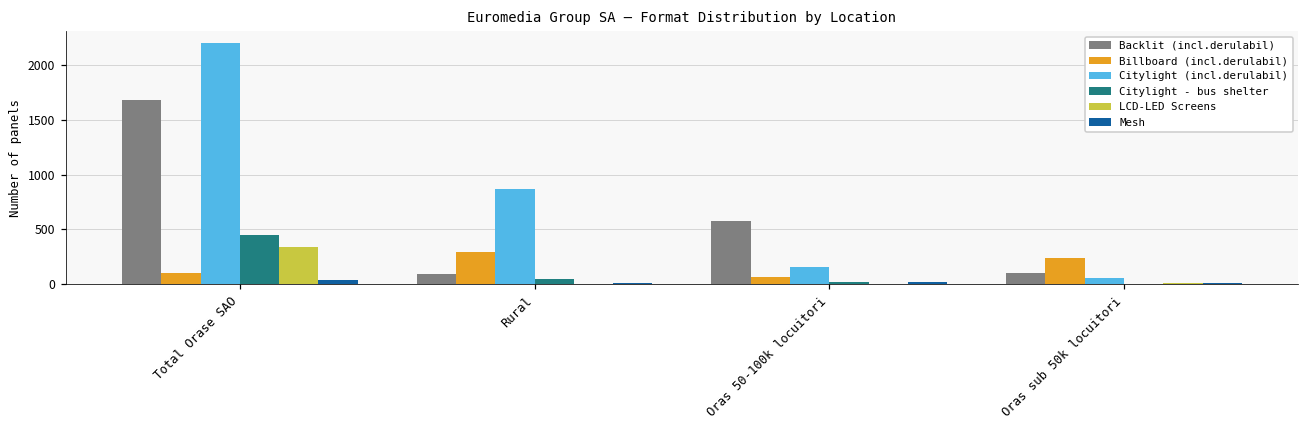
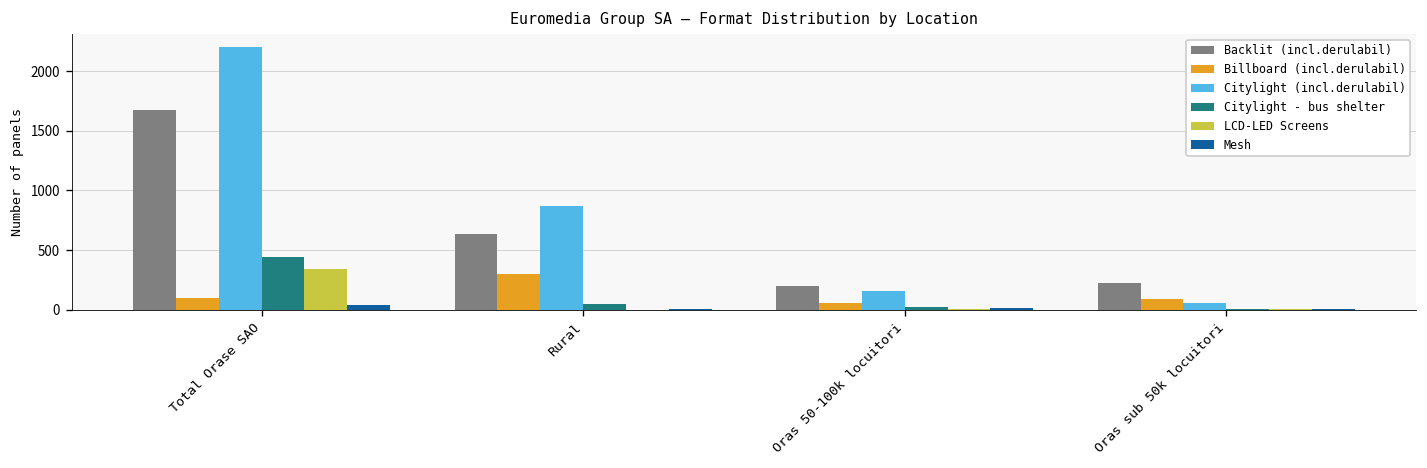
  {
    "Backlit (incl.derulabil)": {
      "Total Orase SAO": 1700,
-     "Rural": 100,
-     "Oras 50-100k locuitori": 600,
-     "Oras sub 50k locuitori": 100
+     "Rural": 600,
+     "Oras 50-100k locuitori": 200,
+     "Oras sub 50k locuitori": 200
    },
    "Billboard (incl.derulabil)": {
      "Total Orase SAO": 100,
      "Rural": 300,
      "Oras 50-100k locuitori": 100,
-     "Oras sub 50k locuitori": 200
+     "Oras sub 50k locuitori": 100
    },
    "Citylight (incl.derulabil)": {
      "Total Orase SAO": 2200,
      "Rural": 900,
      "Oras 50-100k locuitori": 200,
      "Oras sub 50k locuitori": 100
    },
    "LCD-LED Screens": {
      "Total Orase SAO": 300
    }
  }
